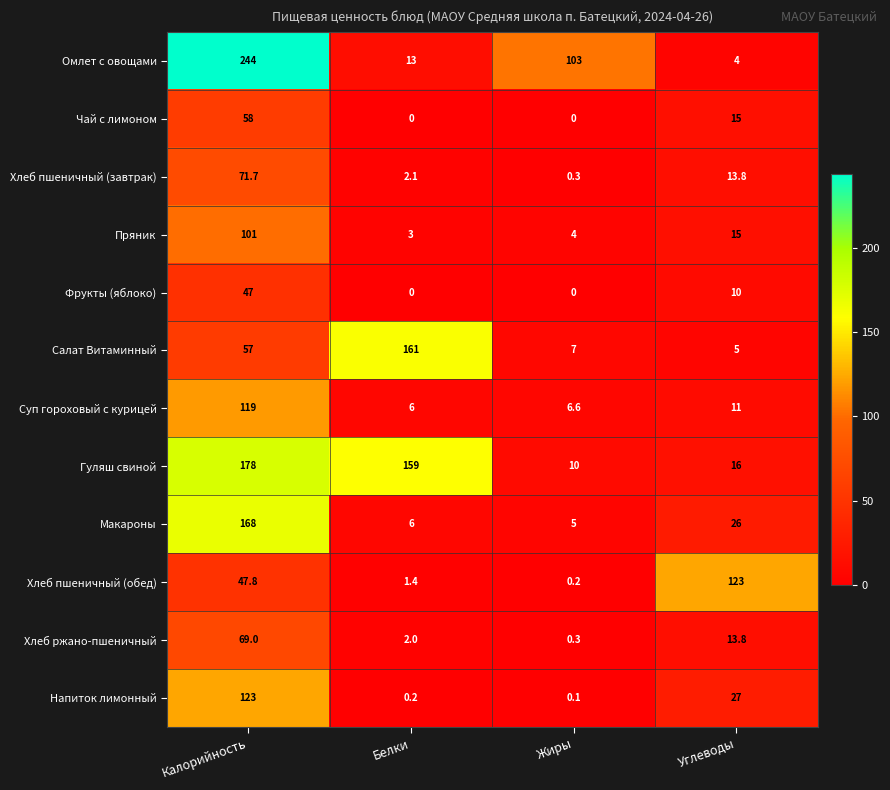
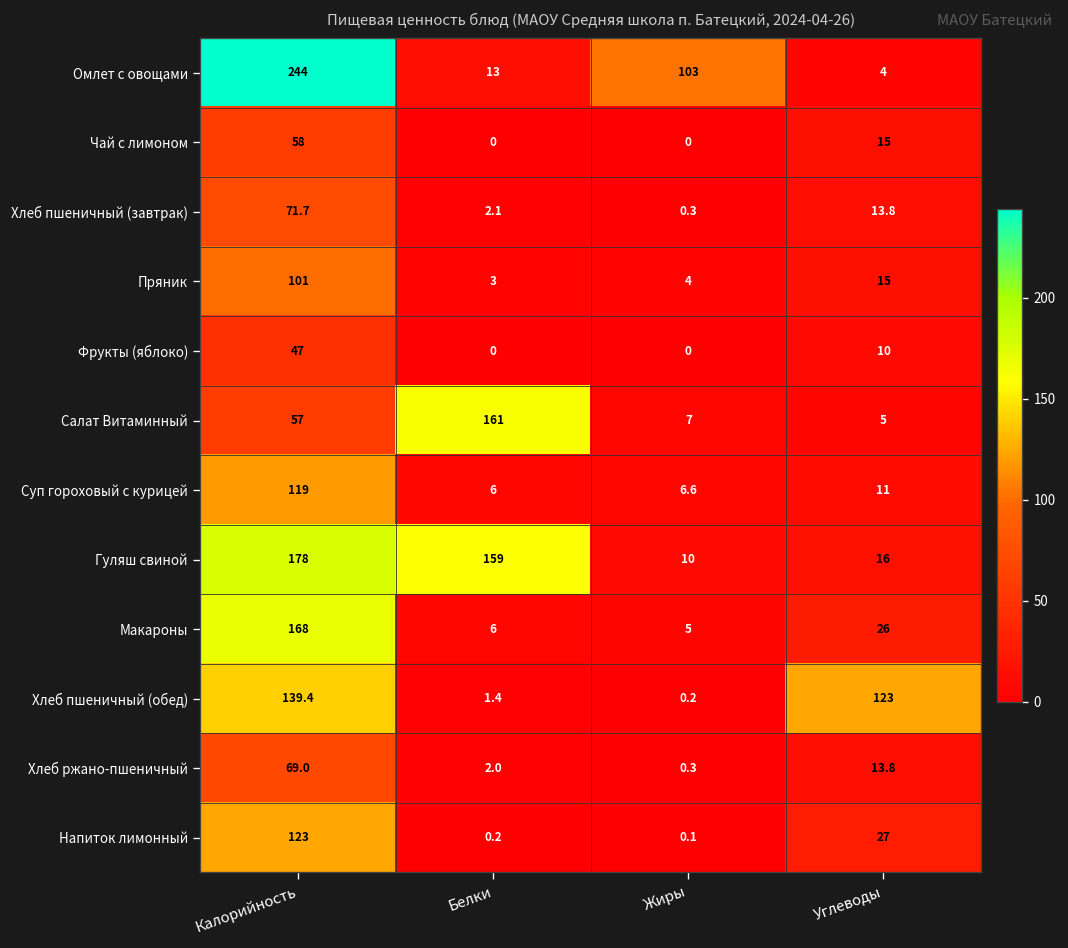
  {
    "Омлет с овощами": {
      "Калорийность": 244,
      "Белки": 13,
      "Жиры": 103,
      "Углеводы": 4
    },
    "Чай с лимоном": {
      "Калорийность": 58,
      "Белки": 0,
      "Жиры": 0,
      "Углеводы": 15
    },
    "Хлеб пшеничный (завтрак)": {
      "Калорийность": 71.7,
      "Белки": 2.1,
      "Жиры": 0.3,
      "Углеводы": 13.8
    },
    "Пряник": {
      "Калорийность": 101,
      "Белки": 3,
      "Жиры": 4,
      "Углеводы": 15
    },
    "Фрукты (яблоко)": {
      "Калорийность": 47,
      "Белки": 0,
      "Жиры": 0,
      "Углеводы": 10
    },
    "Салат Витаминный": {
      "Калорийность": 57,
      "Белки": 161,
      "Жиры": 7,
      "Углеводы": 5
    },
    "Суп гороховый с курицей": {
      "Калорийность": 119,
      "Белки": 6,
      "Жиры": 6.6,
      "Углеводы": 11
    },
    "Гуляш свиной": {
      "Калорийность": 178,
      "Белки": 159,
      "Жиры": 10,
      "Углеводы": 16
    },
    "Макароны": {
      "Калорийность": 168,
      "Белки": 6,
      "Жиры": 5,
      "Углеводы": 26
    },
    "Хлеб пшеничный (обед)": {
-     "Калорийность": 47.8,
+     "Калорийность": 139.4,
      "Белки": 1.4,
      "Жиры": 0.2,
      "Углеводы": 123
    },
    "Хлеб ржано-пшеничный": {
      "Калорийность": 69.0,
      "Белки": 2.0,
      "Жиры": 0.3,
      "Углеводы": 13.8
    },
    "Напиток лимонный": {
      "Калорийность": 123,
      "Белки": 0.2,
      "Жиры": 0.1,
      "Углеводы": 27
    }
  }
